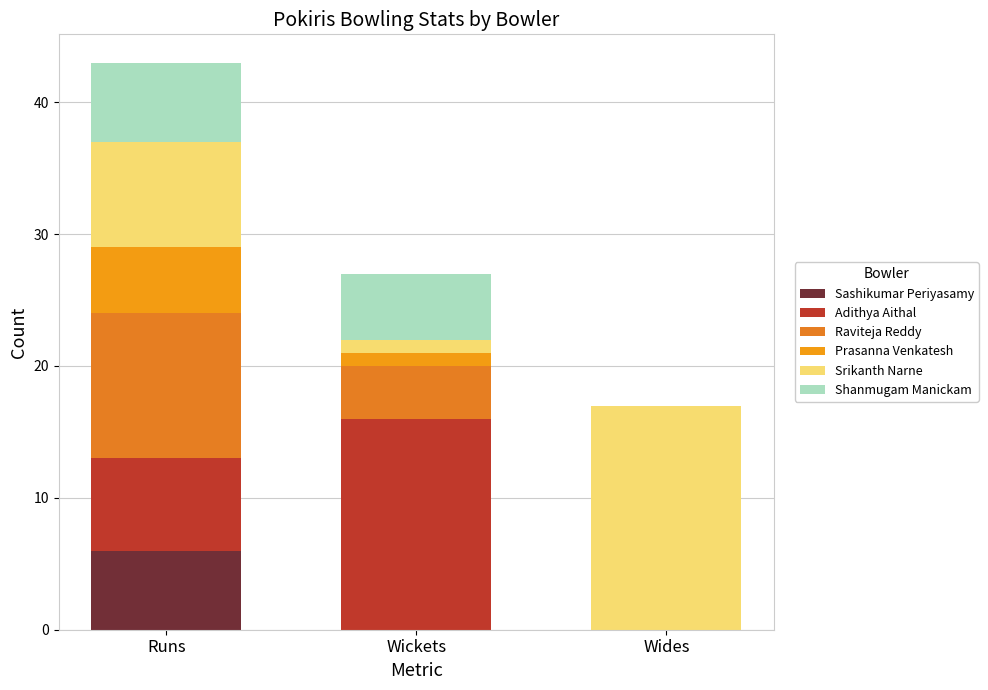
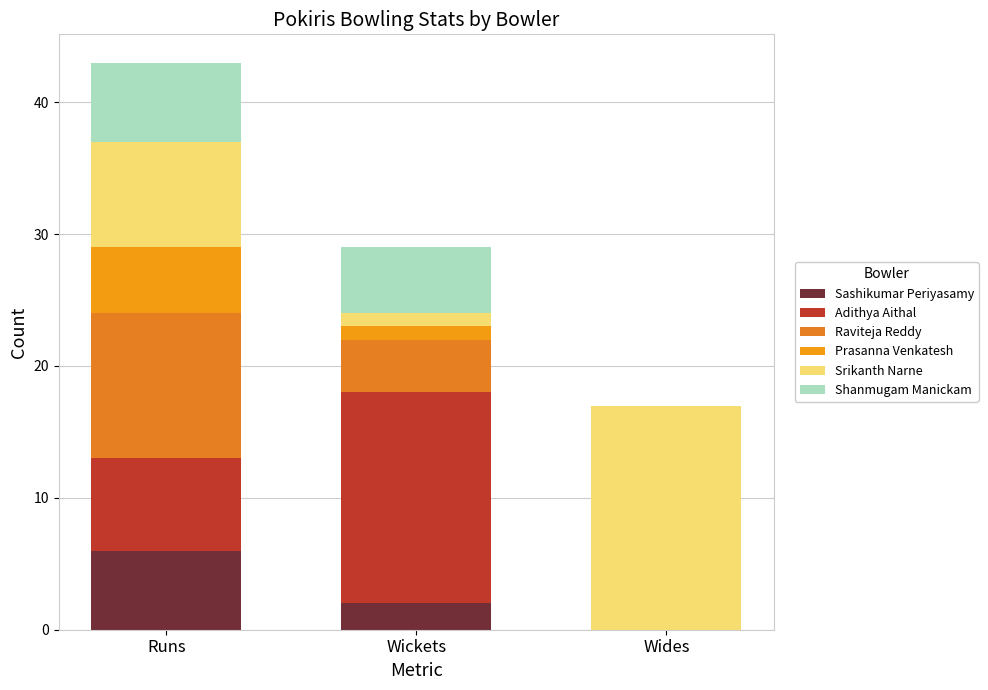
  {
    "Sashikumar Periyasamy": {
      "Runs": 6,
-     "Wickets": 0,
+     "Wickets": 2,
      "Wides": 0
    },
    "Adithya Aithal": {
      "Runs": 7,
      "Wickets": 16,
      "Wides": 0
    },
    "Srikanth Narne": {
      "Runs": 8,
      "Wickets": 1,
      "Wides": 17
    },
    "Shanmugam Manickam": {
      "Runs": 6,
      "Wickets": 5,
      "Wides": 0
    }
  }
